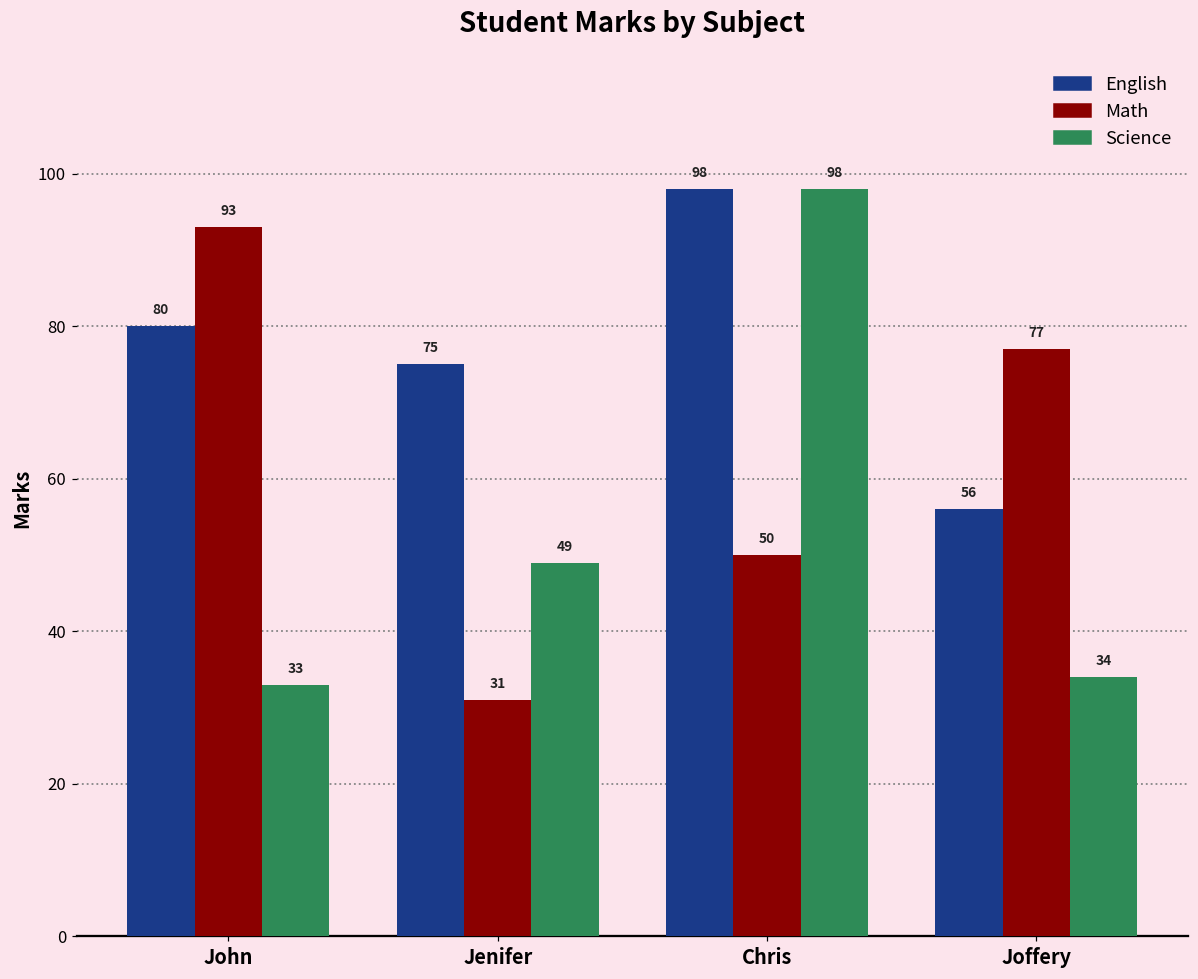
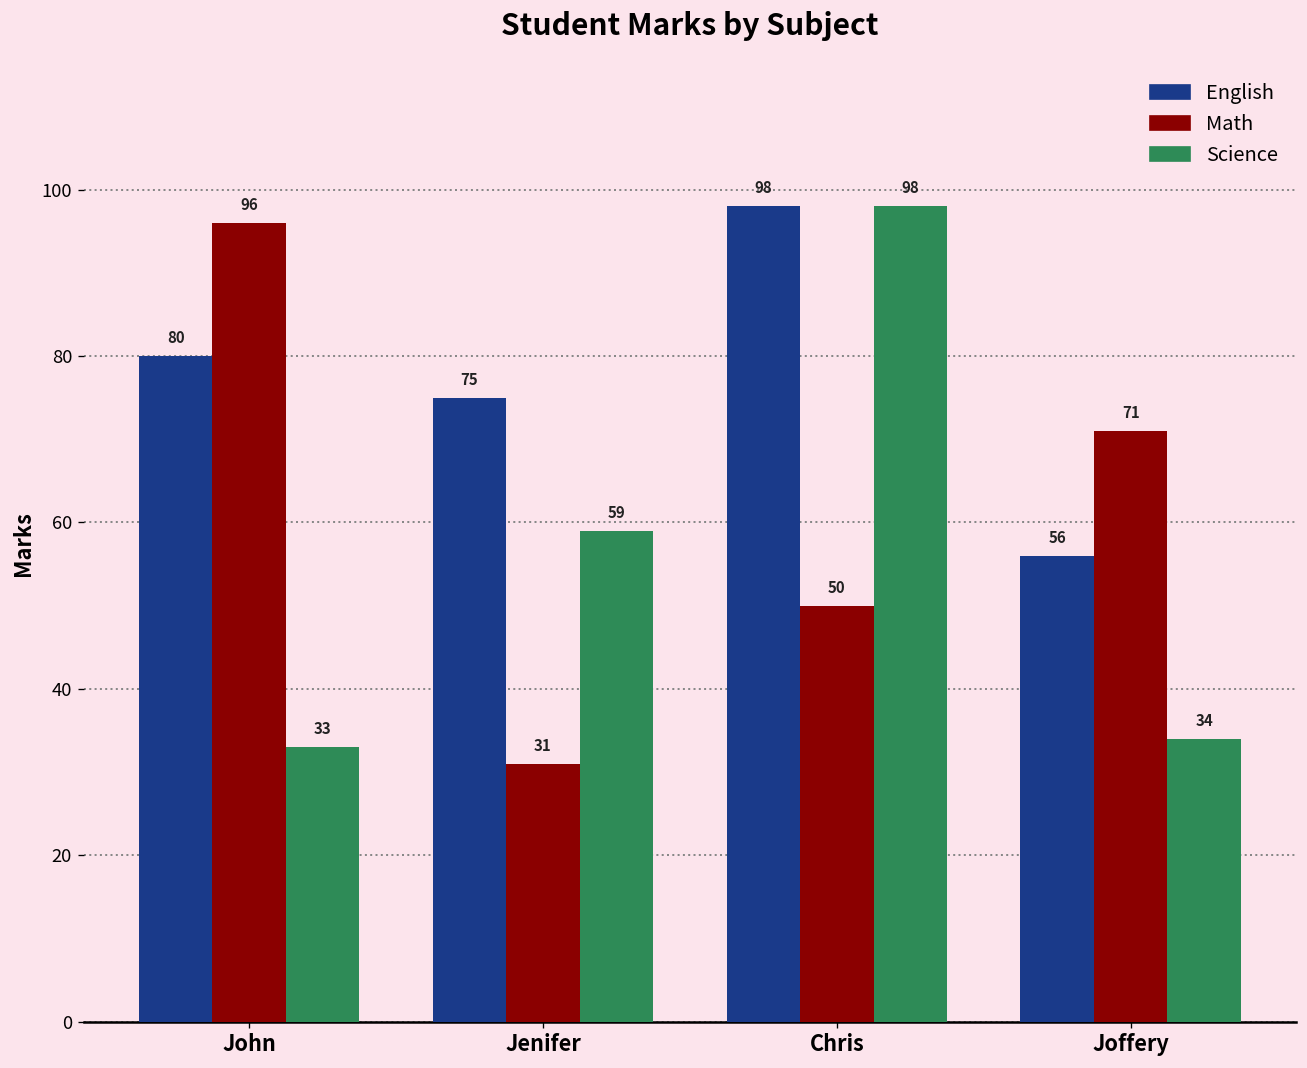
  {
    "English": {
      "John": 80,
      "Jenifer": 75,
      "Chris": 98,
      "Joffery": 56
    },
    "Math": {
-     "John": 93,
+     "John": 96,
      "Jenifer": 31,
      "Chris": 50,
-     "Joffery": 77
+     "Joffery": 71
    },
    "Science": {
      "John": 33,
-     "Jenifer": 49,
+     "Jenifer": 59,
      "Chris": 98,
      "Joffery": 34
    }
  }
